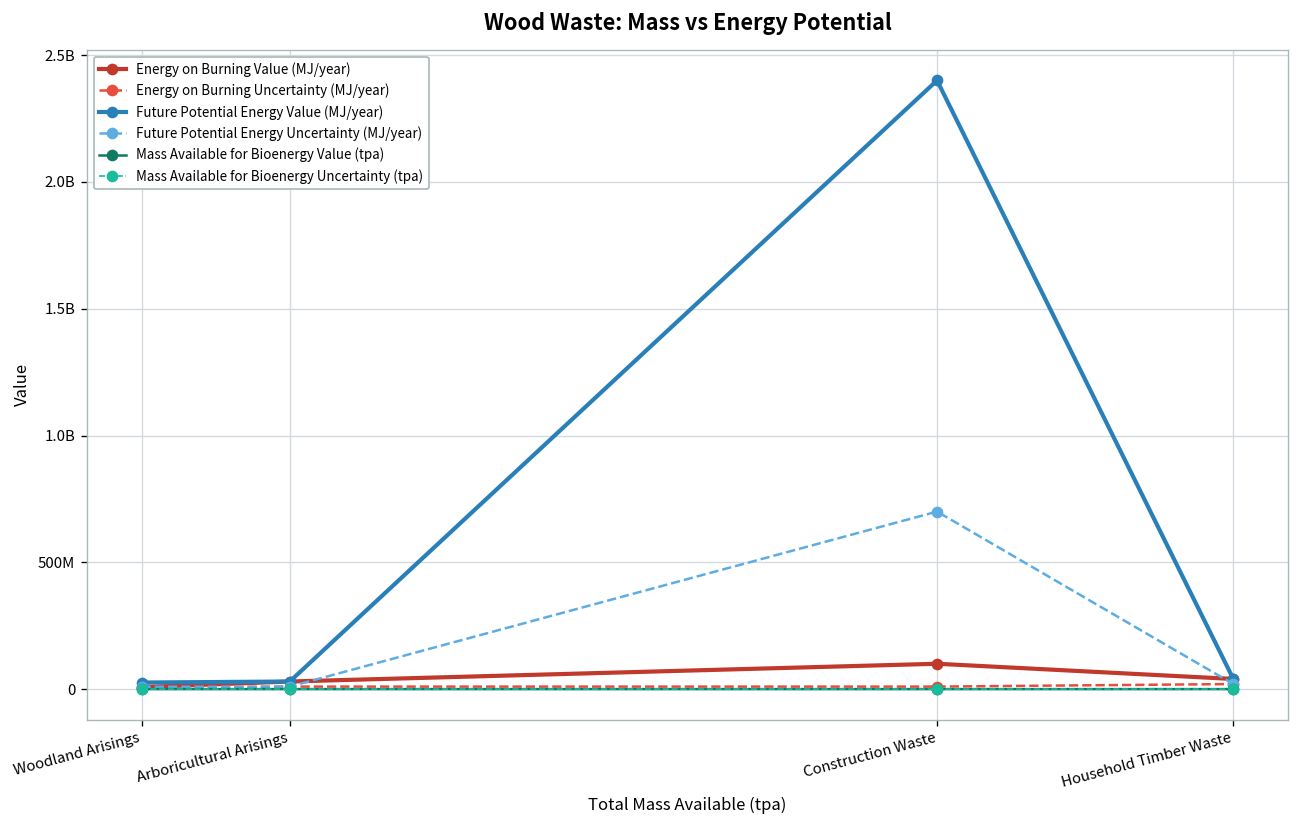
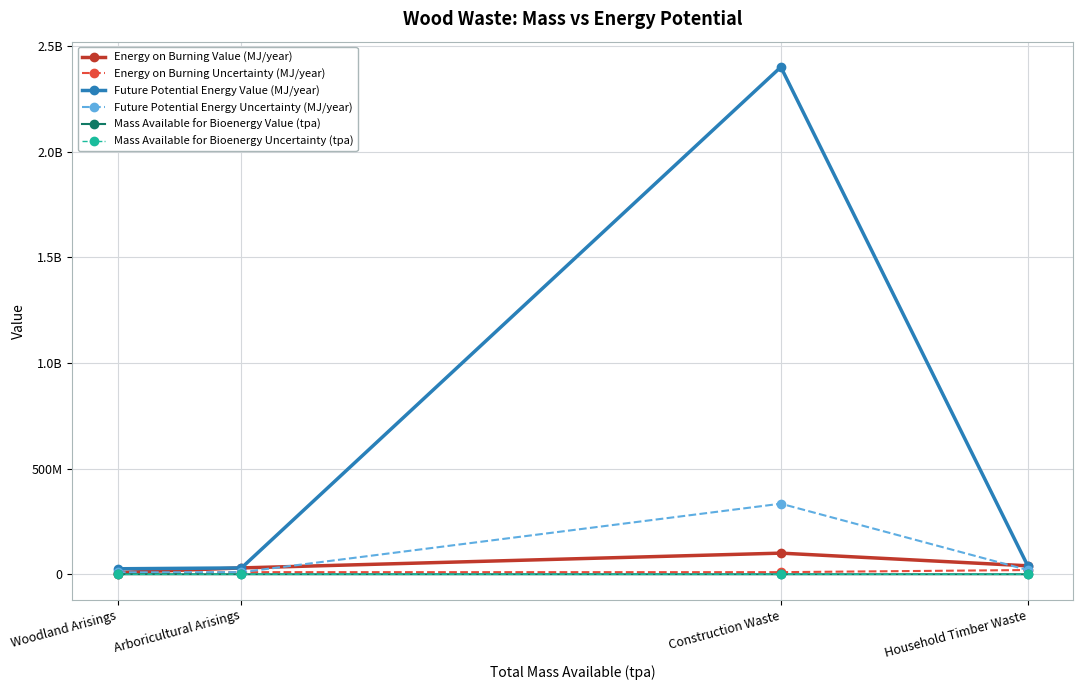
  {
    "Future Potential Energy Value (MJ/year)": {
      "Woodland Arisings": 30000000,
      "Construction Waste": 2400000000
    },
    "Future Potential Energy Uncertainty (MJ/year)": {
-     "Construction Waste": 700000000
+     "Construction Waste": 330000000
    },
    "Mass Available for Bioenergy Uncertainty (tpa)": {
      "Household Timber Waste": 0
    }
  }
